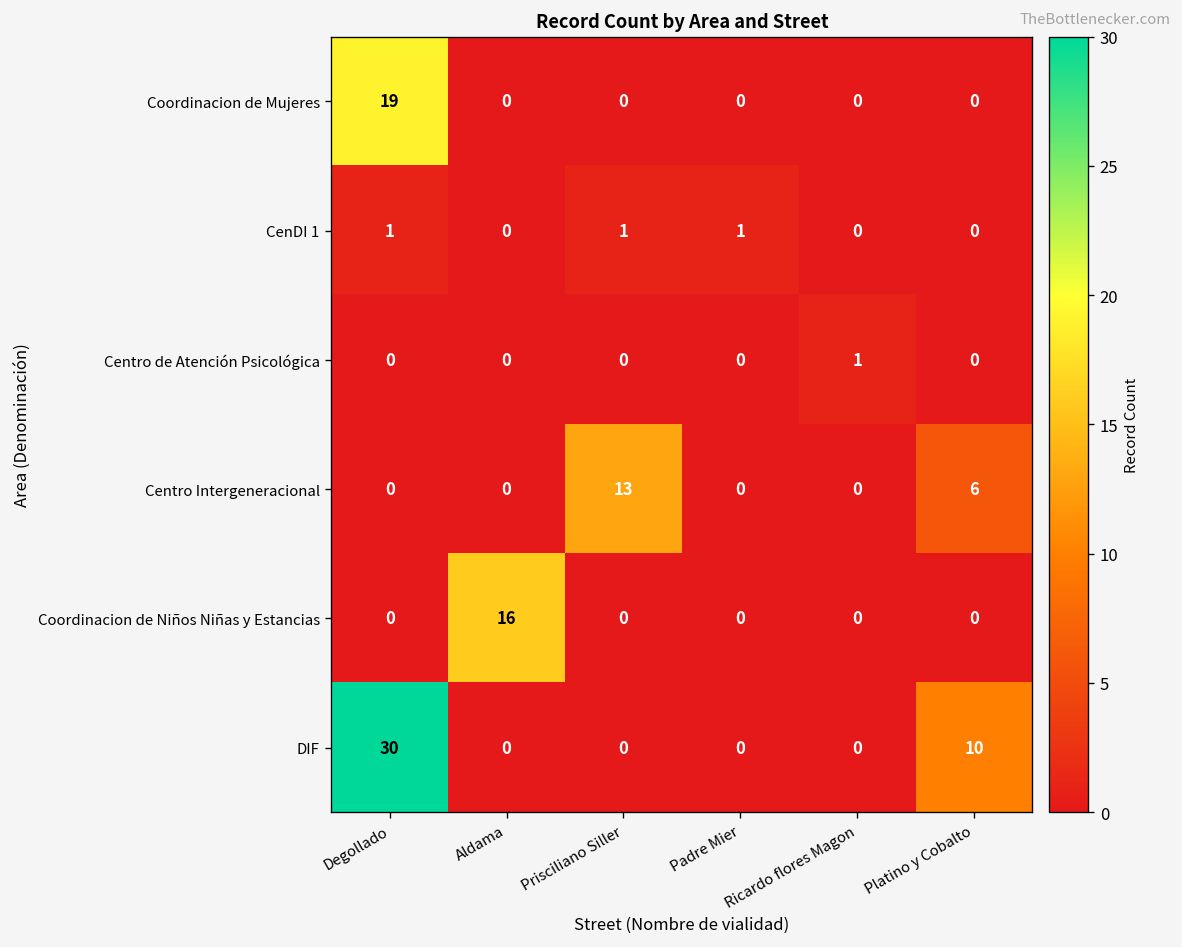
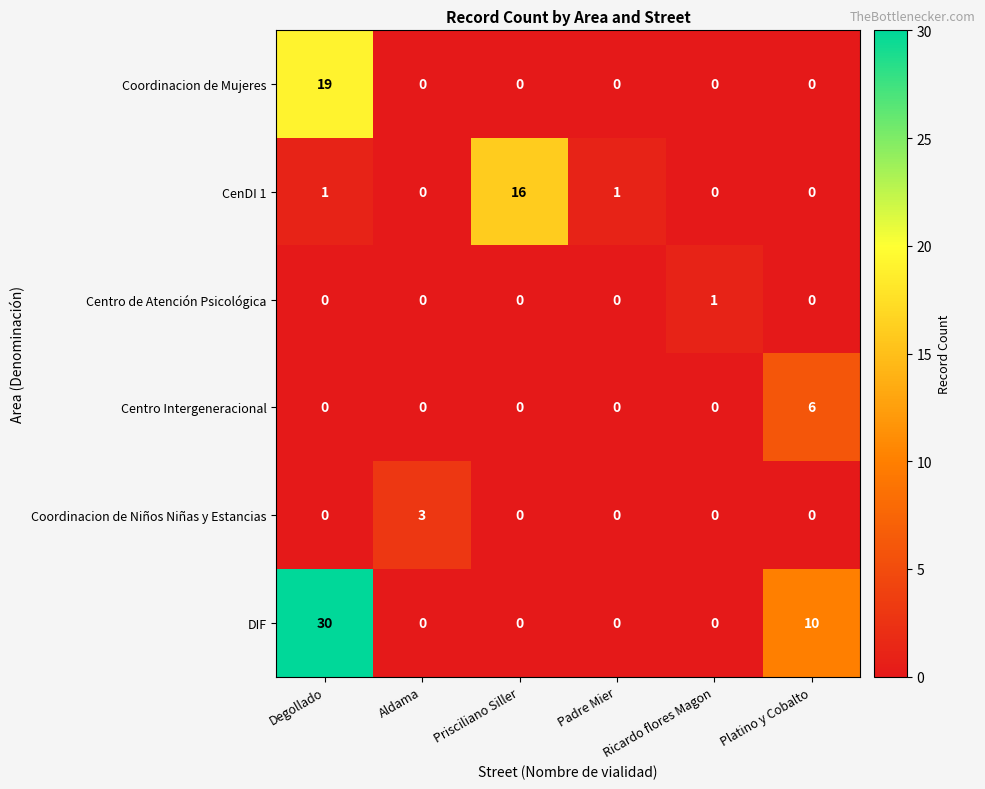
  {
    "Coordinacion de Mujeres": {
      "Degollado": 19,
      "Aldama": 0,
      "Prisciliano Siller": 0,
      "Padre Mier": 0,
      "Ricardo flores Magon": 0,
      "Platino y Cobalto": 0
    },
    "CenDI 1": {
      "Degollado": 1,
      "Aldama": 0,
-     "Prisciliano Siller": 1,
+     "Prisciliano Siller": 16,
      "Padre Mier": 1,
      "Ricardo flores Magon": 0,
      "Platino y Cobalto": 0
    },
    "Centro de Atención Psicológica": {
      "Degollado": 0,
      "Aldama": 0,
      "Prisciliano Siller": 0,
      "Padre Mier": 0,
      "Ricardo flores Magon": 1,
      "Platino y Cobalto": 0
    },
    "Centro Intergeneracional": {
      "Degollado": 0,
      "Aldama": 0,
-     "Prisciliano Siller": 13,
+     "Prisciliano Siller": 0,
      "Padre Mier": 0,
      "Ricardo flores Magon": 0,
      "Platino y Cobalto": 6
    },
    "Coordinacion de Niños Niñas y Estancias": {
      "Degollado": 0,
-     "Aldama": 16,
+     "Aldama": 3,
      "Prisciliano Siller": 0,
      "Padre Mier": 0,
      "Ricardo flores Magon": 0,
      "Platino y Cobalto": 0
    },
    "DIF": {
      "Degollado": 30,
      "Aldama": 0,
      "Prisciliano Siller": 0,
      "Padre Mier": 0,
      "Ricardo flores Magon": 0,
      "Platino y Cobalto": 10
    }
  }
